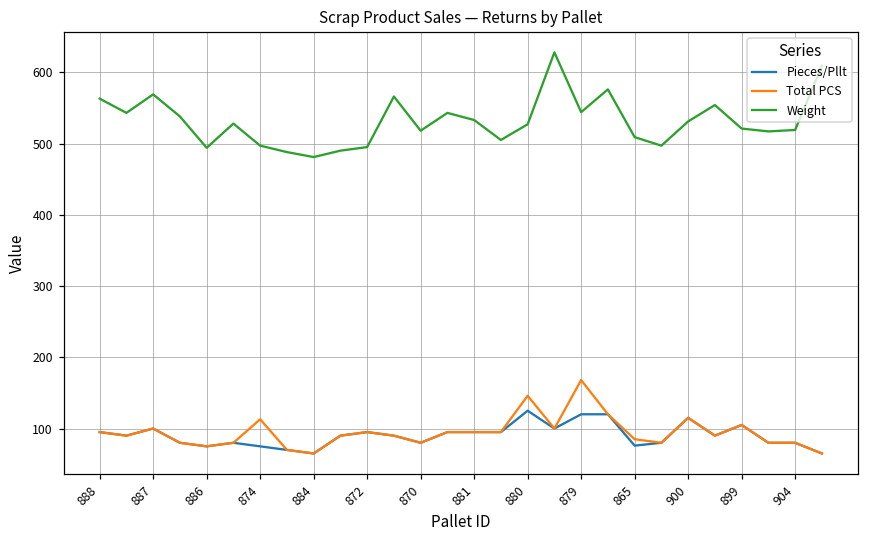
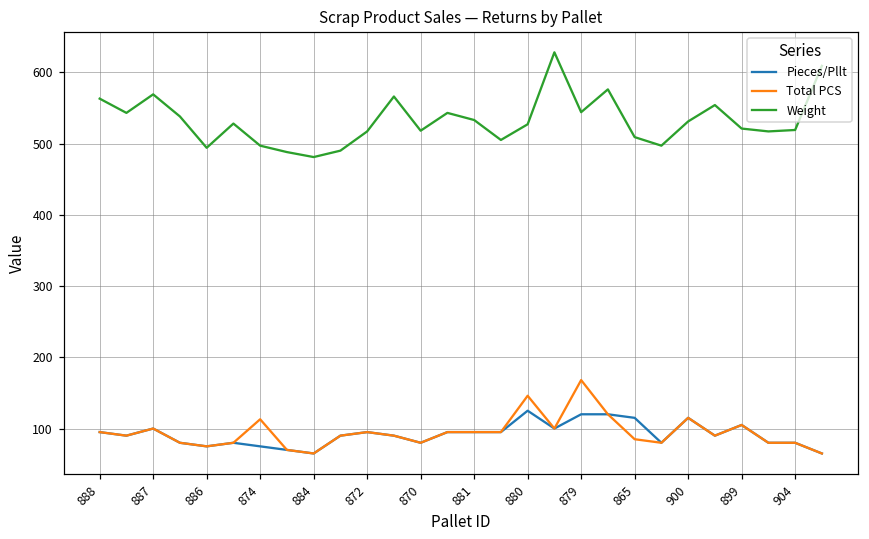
  {
    "Pieces/Pllt": {
      "874": 80,
      "880": 130,
      "879": 120,
-     "865": 80
+     "865": 120
    },
    "Total PCS": {
      "874": 110,
      "880": 150,
      "879": 170,
      "865": 90
    },
    "Weight": {
      "888": 560,
      "887": 570,
      "886": 490,
      "874": 500,
      "884": 480,
-     "872": 500,
+     "872": 520,
      "870": 520,
      "881": 530,
      "880": 530,
      "879": 540,
      "865": 510,
      "900": 530,
      "899": 520,
      "904": 520
    }
  }
